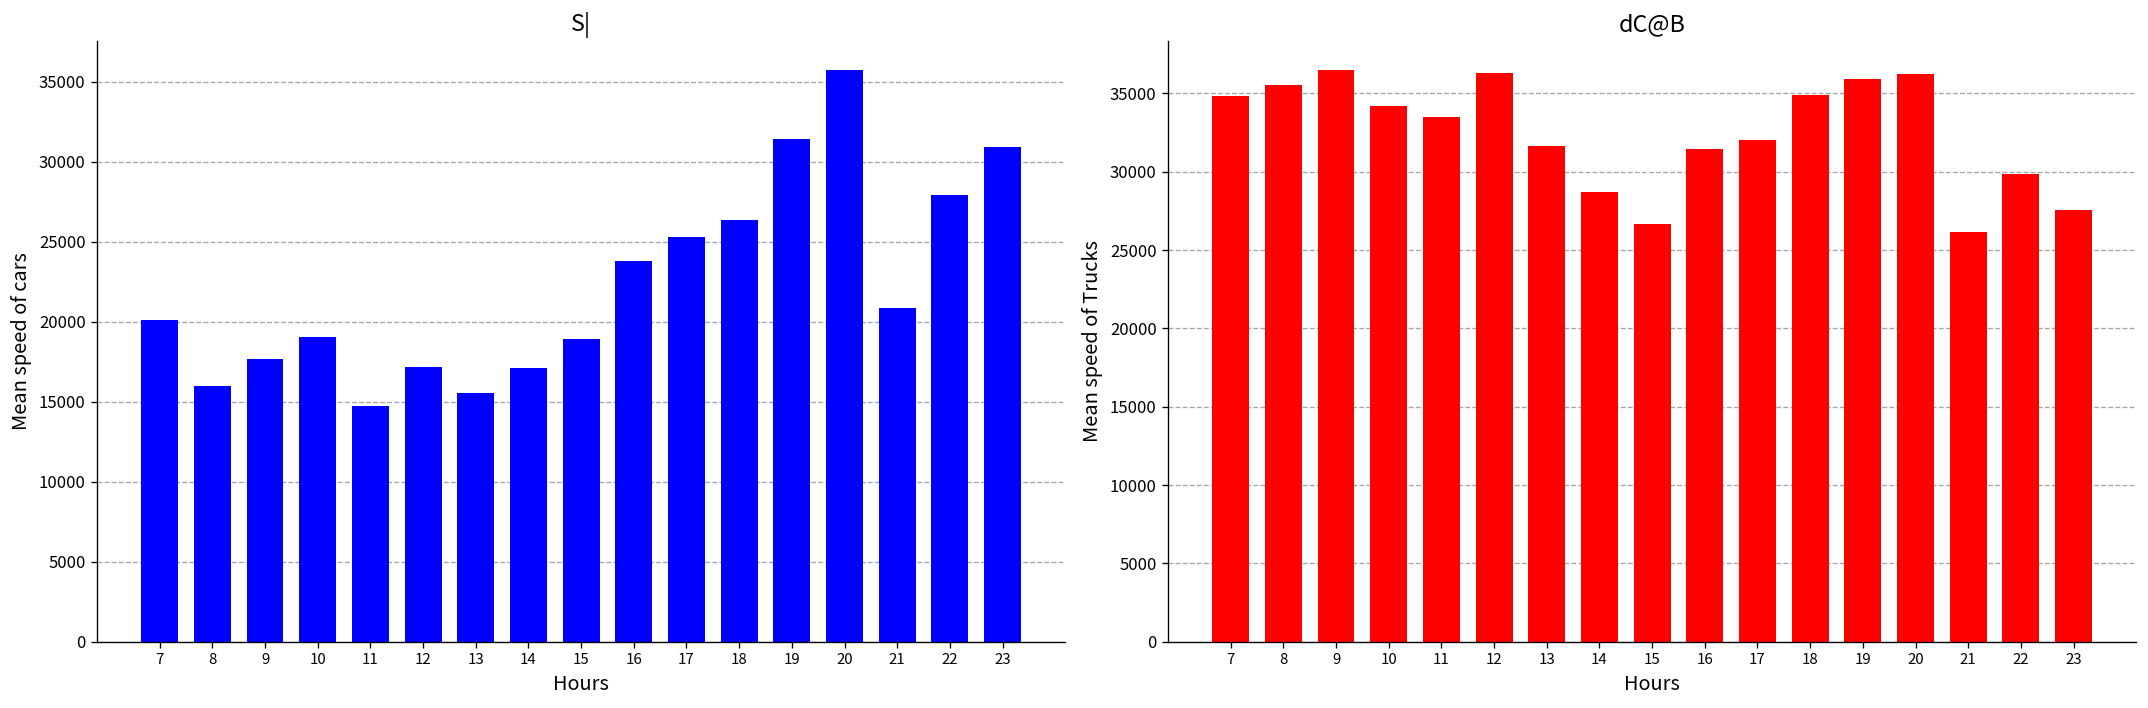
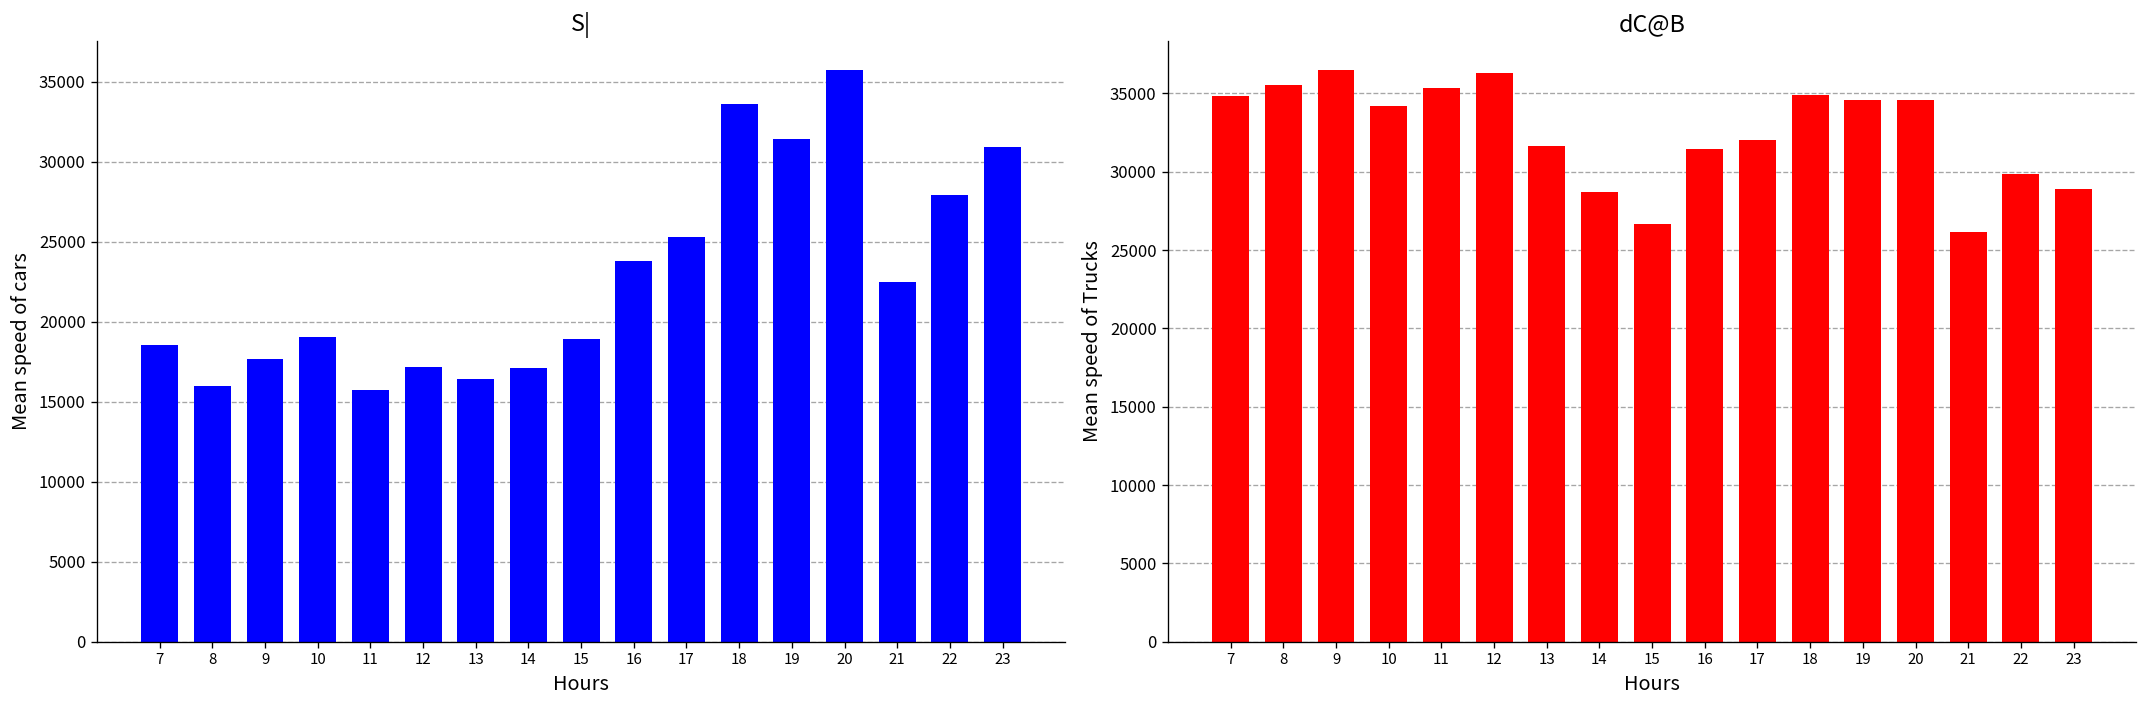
  {
    "S|": {
-     "7": 20100,
+     "7": 18500,
      "8": 16000,
      "9": 17700,
      "10": 19000,
-     "11": 14700,
+     "11": 15700,
      "12": 17200,
-     "13": 15600,
+     "13": 16400,
      "14": 17100,
      "15": 18900,
      "16": 23800,
      "17": 25300,
-     "18": 26400,
+     "18": 33600,
      "19": 31400,
      "20": 35800,
-     "21": 20800,
+     "21": 22500,
      "22": 27900,
      "23": 30900
    },
    "dC@B": {
      "7": 34800,
      "8": 35500,
      "9": 36500,
      "10": 34200,
-     "11": 33500,
+     "11": 35300,
      "12": 36300,
      "13": 31600,
      "14": 28700,
      "15": 26700,
      "16": 31400,
      "17": 32000,
      "18": 34900,
-     "19": 35900,
-     "20": 36200,
+     "19": 34600,
+     "20": 34600,
      "21": 26200,
      "22": 29900,
-     "23": 27600
+     "23": 28900
    }
  }
